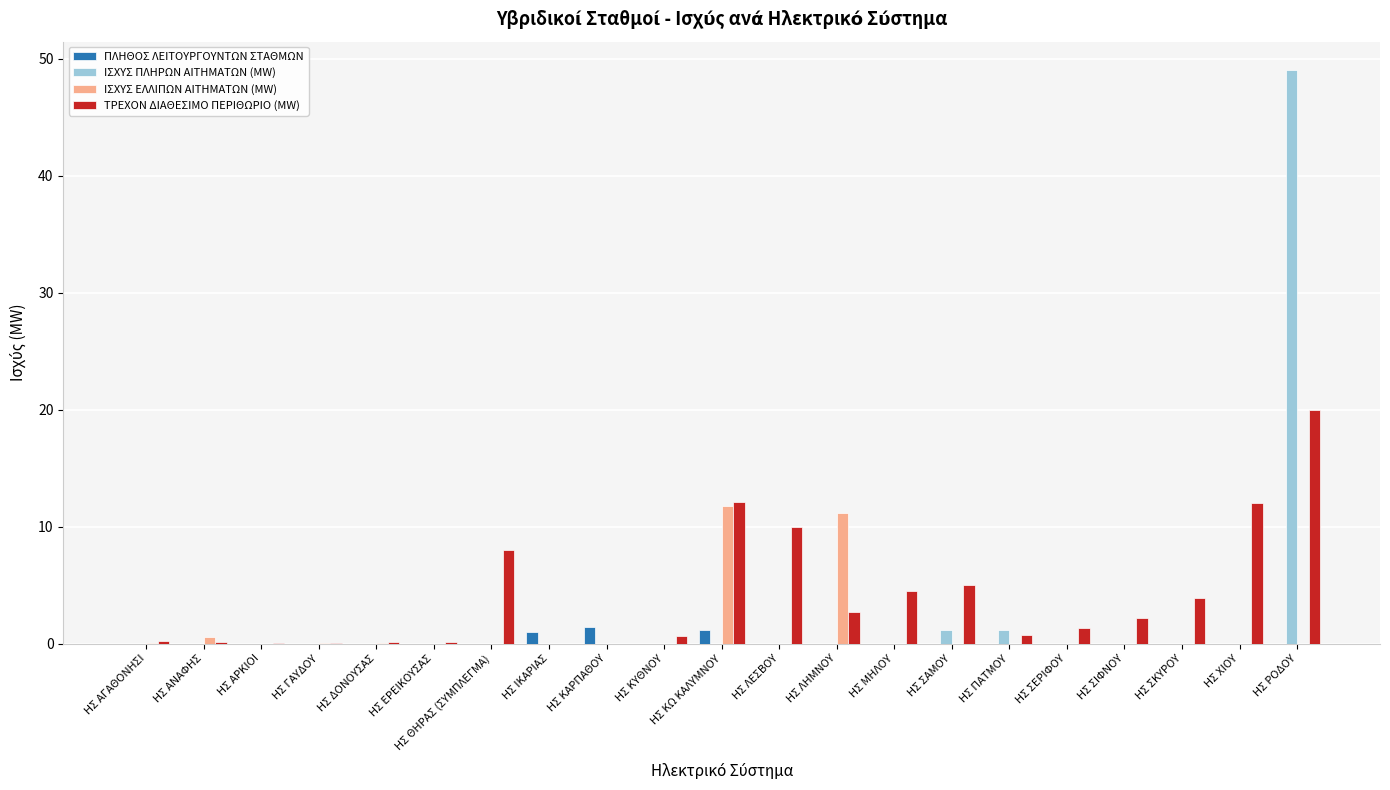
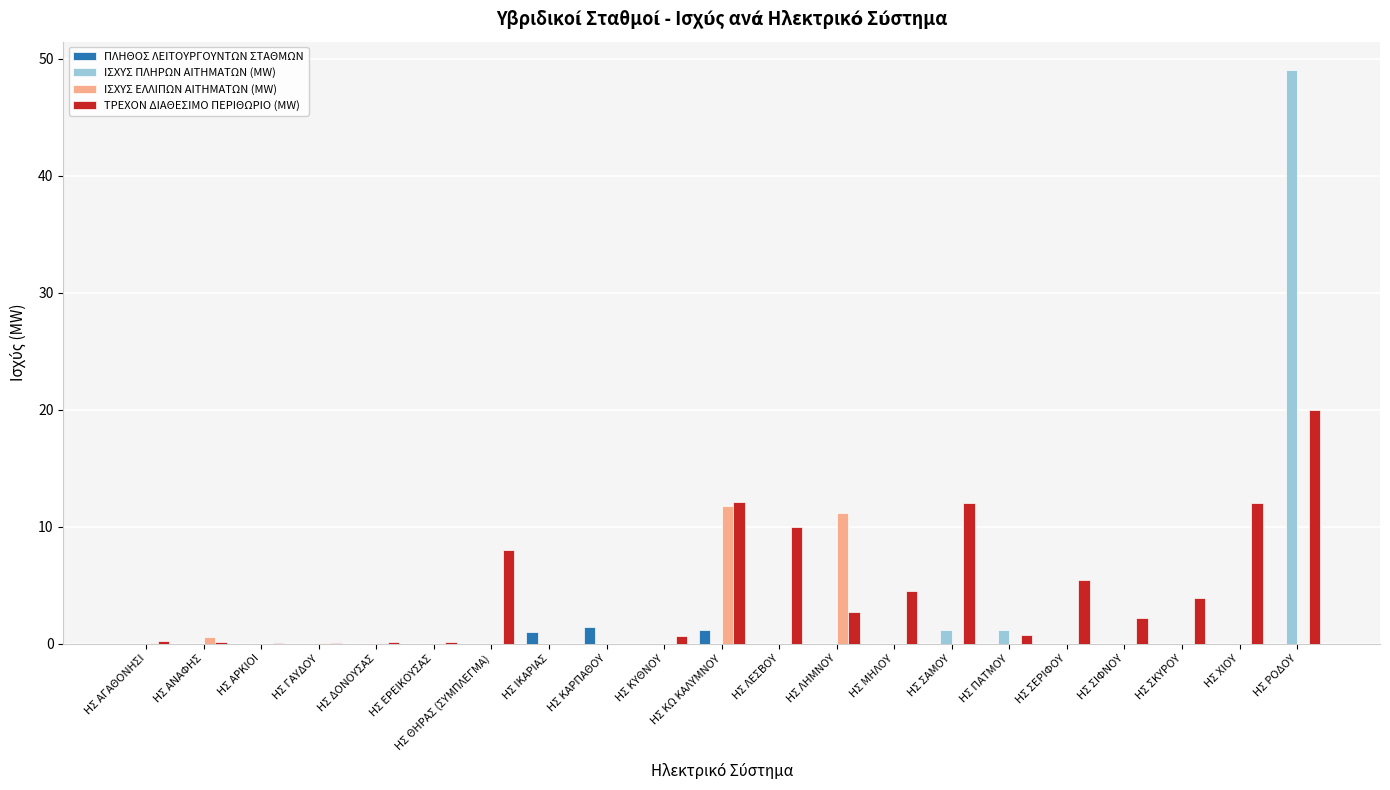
  {
    "ΠΛΗΘΟΣ ΛΕΙΤΟΥΡΓΟΥΝΤΩΝ ΣΤΑΘΜΩΝ": {
      "ΗΣ ΑΓΑΘΟΝΗΣΙ": 0.0,
      "ΗΣ ΑΝΑΦΗΣ": 0.0,
      "ΗΣ ΑΡΚΙΟΙ": 0.0,
      "ΗΣ ΓΑΥΔΟΥ": 0.0,
      "ΗΣ ΔΟΝΟΥΣΑΣ": 0.0,
      "ΗΣ ΕΡΕΙΚΟΥΣΑΣ": 0.0,
      "ΗΣ ΘΗΡΑΣ (ΣΥΜΠΛΕΓΜΑ)": 0.0,
      "ΗΣ ΙΚΑΡΙΑΣ": 1.0,
      "ΗΣ ΚΑΡΠΑΘΟΥ": 1.4,
      "ΗΣ ΚΥΘΝΟΥ": 0.0,
      "ΗΣ ΚΩ ΚΑΛΥΜΝΟΥ": 1.2,
      "ΗΣ ΛΕΣΒΟΥ": 0.0,
      "ΗΣ ΛΗΜΝΟΥ": 0.0,
      "ΗΣ ΜΗΛΟΥ": 0.0,
      "ΗΣ ΣΑΜΟΥ": 0.0,
      "ΗΣ ΠΑΤΜΟΥ": 0.0,
      "ΗΣ ΣΕΡΙΦΟΥ": 0.0,
      "ΗΣ ΣΙΦΝΟΥ": 0.0,
      "ΗΣ ΣΚΥΡΟΥ": 0.0,
      "ΗΣ ΧΙΟΥ": 0.0,
      "ΗΣ ΡΟΔΟΥ": 0.0
    },
    "ΙΣΧΥΣ ΠΛΗΡΩΝ ΑΙΤΗΜΑΤΩΝ (MW)": {
      "ΗΣ ΑΓΑΘΟΝΗΣΙ": 0.0,
      "ΗΣ ΑΝΑΦΗΣ": 0.0,
      "ΗΣ ΑΡΚΙΟΙ": 0.0,
      "ΗΣ ΓΑΥΔΟΥ": 0.0,
      "ΗΣ ΔΟΝΟΥΣΑΣ": 0.0,
      "ΗΣ ΕΡΕΙΚΟΥΣΑΣ": 0.0,
      "ΗΣ ΘΗΡΑΣ (ΣΥΜΠΛΕΓΜΑ)": 0.0,
      "ΗΣ ΙΚΑΡΙΑΣ": 0.0,
      "ΗΣ ΚΑΡΠΑΘΟΥ": 0.0,
      "ΗΣ ΚΥΘΝΟΥ": 0.0,
      "ΗΣ ΚΩ ΚΑΛΥΜΝΟΥ": 0.0,
      "ΗΣ ΛΕΣΒΟΥ": 0.0,
      "ΗΣ ΛΗΜΝΟΥ": 0.0,
      "ΗΣ ΜΗΛΟΥ": 0.0,
      "ΗΣ ΣΑΜΟΥ": 1.2,
      "ΗΣ ΠΑΤΜΟΥ": 1.2,
      "ΗΣ ΣΕΡΙΦΟΥ": 0.0,
      "ΗΣ ΣΙΦΝΟΥ": 0.0,
      "ΗΣ ΣΚΥΡΟΥ": 0.0,
      "ΗΣ ΧΙΟΥ": 0.0,
      "ΗΣ ΡΟΔΟΥ": 49.0
    },
    "ΙΣΧΥΣ ΕΛΛΙΠΩΝ ΑΙΤΗΜΑΤΩΝ (MW)": {
      "ΗΣ ΑΝΑΦΗΣ": 0.6,
      "ΗΣ ΑΡΚΙΟΙ": 0.0,
      "ΗΣ ΕΡΕΙΚΟΥΣΑΣ": 0.0,
      "ΗΣ ΘΗΡΑΣ (ΣΥΜΠΛΕΓΜΑ)": 0.0,
      "ΗΣ ΙΚΑΡΙΑΣ": 0.0,
      "ΗΣ ΚΑΡΠΑΘΟΥ": 0.0,
      "ΗΣ ΚΥΘΝΟΥ": 0.0,
      "ΗΣ ΚΩ ΚΑΛΥΜΝΟΥ": 11.8,
      "ΗΣ ΛΕΣΒΟΥ": 0.0,
      "ΗΣ ΛΗΜΝΟΥ": 11.1,
      "ΗΣ ΜΗΛΟΥ": 0.0,
      "ΗΣ ΣΑΜΟΥ": 0.0,
      "ΗΣ ΠΑΤΜΟΥ": 0.0,
      "ΗΣ ΣΕΡΙΦΟΥ": 0.0,
      "ΗΣ ΣΙΦΝΟΥ": 0.0,
      "ΗΣ ΣΚΥΡΟΥ": 0.0,
      "ΗΣ ΧΙΟΥ": 0.0,
      "ΗΣ ΡΟΔΟΥ": 0.0
    },
    "ΤΡΕΧΟΝ ΔΙΑΘΕΣΙΜΟ ΠΕΡΙΘΩΡΙΟ (MW)": {
      "ΗΣ ΘΗΡΑΣ (ΣΥΜΠΛΕΓΜΑ)": 8.0,
      "ΗΣ ΙΚΑΡΙΑΣ": 0.0,
      "ΗΣ ΚΑΡΠΑΘΟΥ": 0.0,
      "ΗΣ ΚΥΘΝΟΥ": 0.7,
      "ΗΣ ΚΩ ΚΑΛΥΜΝΟΥ": 12.1,
      "ΗΣ ΛΕΣΒΟΥ": 10.0,
      "ΗΣ ΛΗΜΝΟΥ": 2.7,
      "ΗΣ ΜΗΛΟΥ": 4.5,
-     "ΗΣ ΣΑΜΟΥ": 5,
+     "ΗΣ ΣΑΜΟΥ": 12,
      "ΗΣ ΠΑΤΜΟΥ": 0.8,
-     "ΗΣ ΣΕΡΙΦΟΥ": 1.3,
+     "ΗΣ ΣΕΡΙΦΟΥ": 5.4,
      "ΗΣ ΣΙΦΝΟΥ": 2.2,
      "ΗΣ ΣΚΥΡΟΥ": 3.9,
      "ΗΣ ΧΙΟΥ": 12.0,
      "ΗΣ ΡΟΔΟΥ": 20.0
    }
  }
